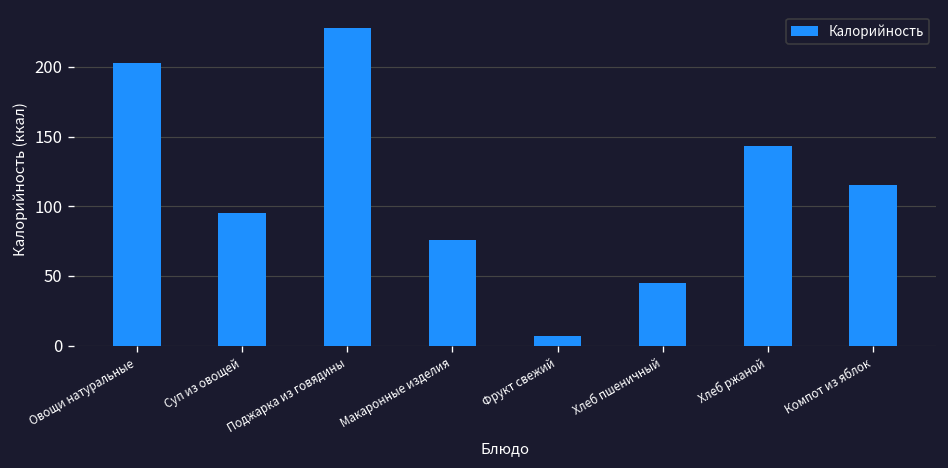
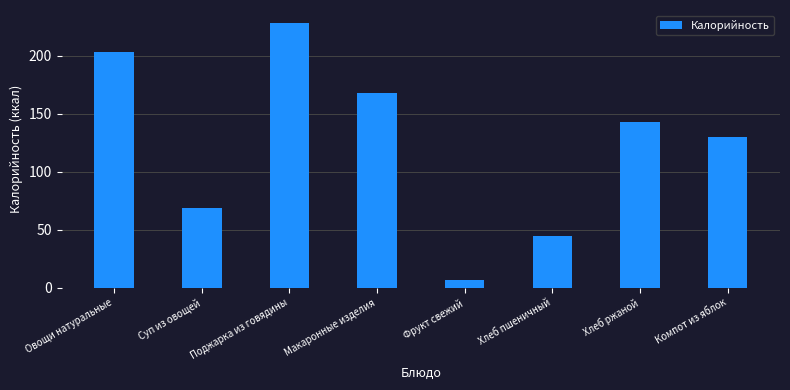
  {
    "Овощи натуральные": 203,
-   "Суп из овощей": 95,
+   "Суп из овощей": 68,
    "Поджарка из говядины": 228,
-   "Макаронные изделия": 76,
+   "Макаронные изделия": 168,
    "Фрукт свежий": 7,
    "Хлеб пшеничный": 45,
    "Хлеб ржаной": 143,
-   "Компот из яблок": 115
+   "Компот из яблок": 130
  }
